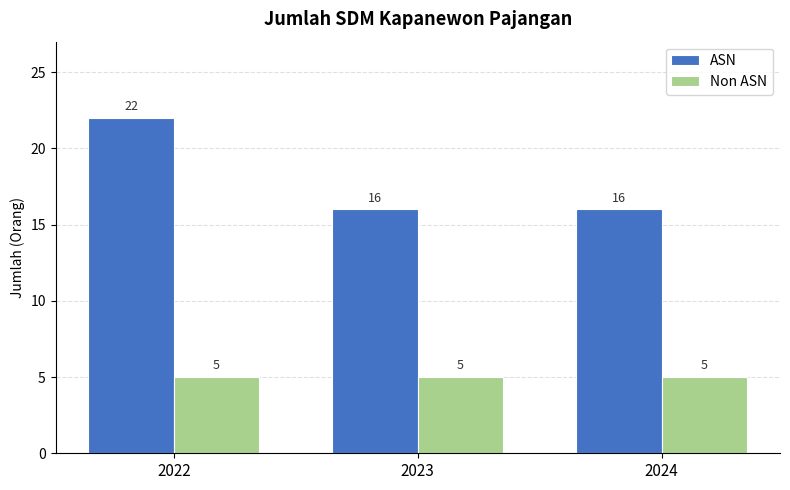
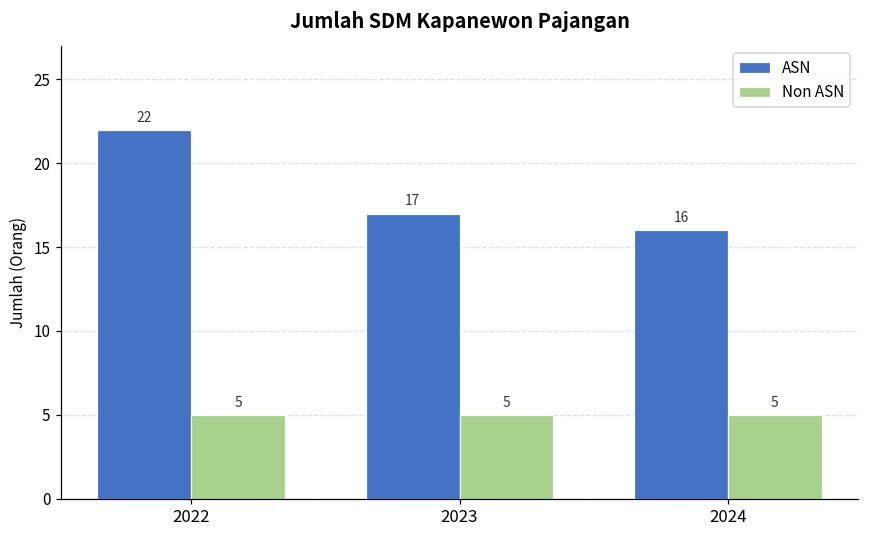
  {
    "ASN": {
      "2022": 22,
-     "2023": 16,
+     "2023": 17,
      "2024": 16
    },
    "Non ASN": {
      "2022": 5,
      "2023": 5,
      "2024": 5
    }
  }
